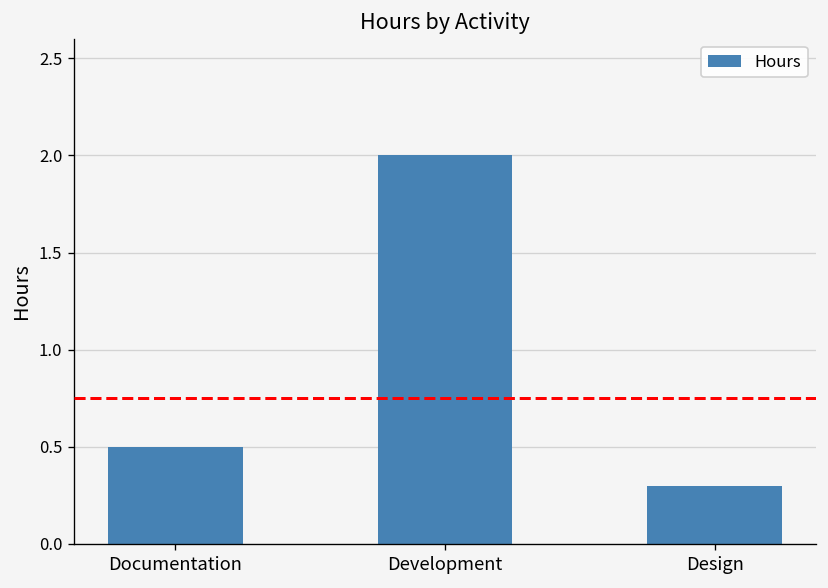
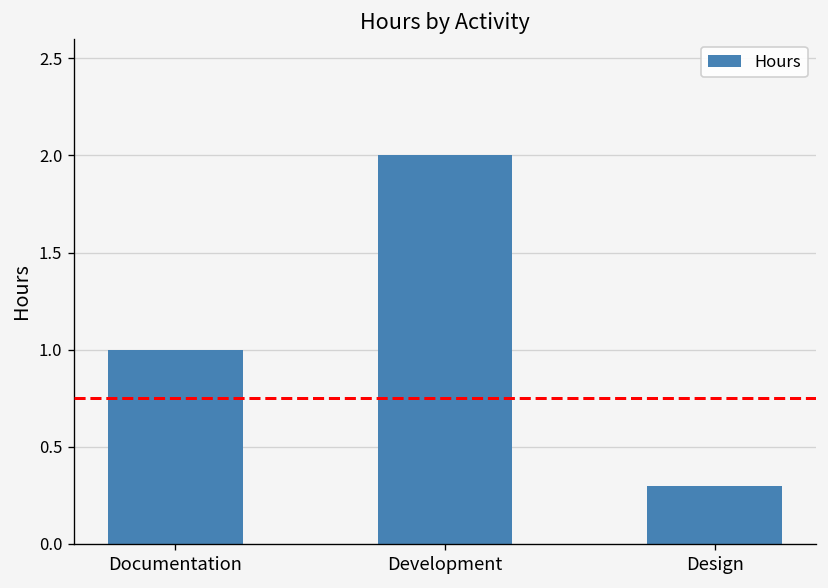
  {
-   "Documentation": 0.5,
+   "Documentation": 1.0,
    "Development": 2.0,
    "Design": 0.3
  }
